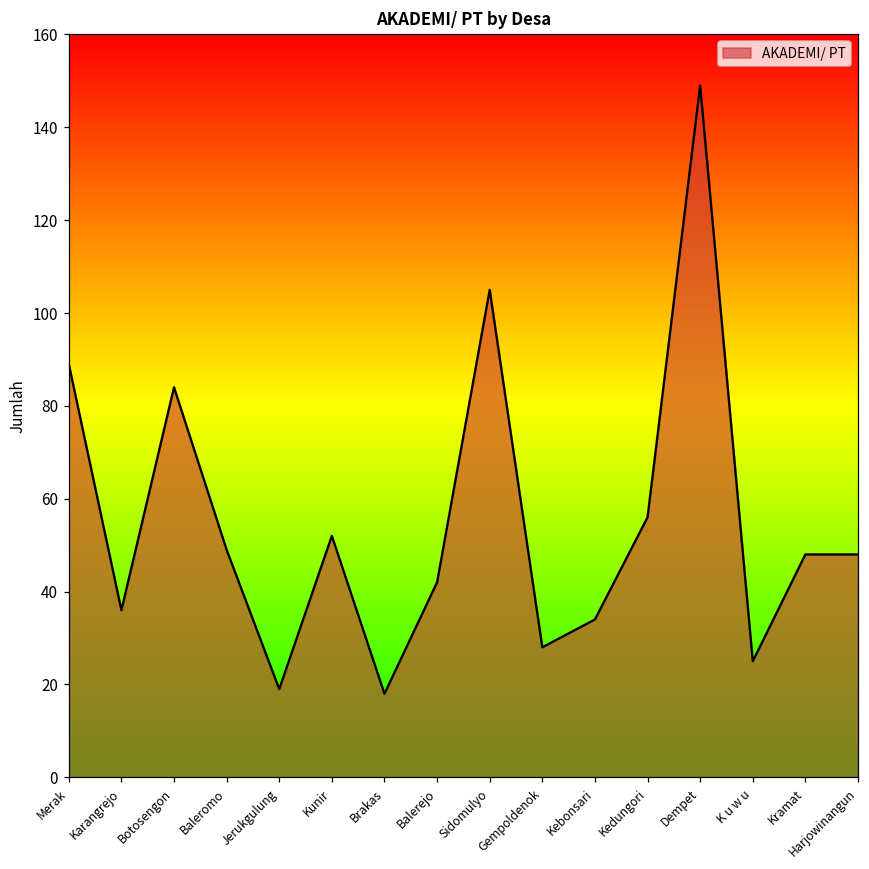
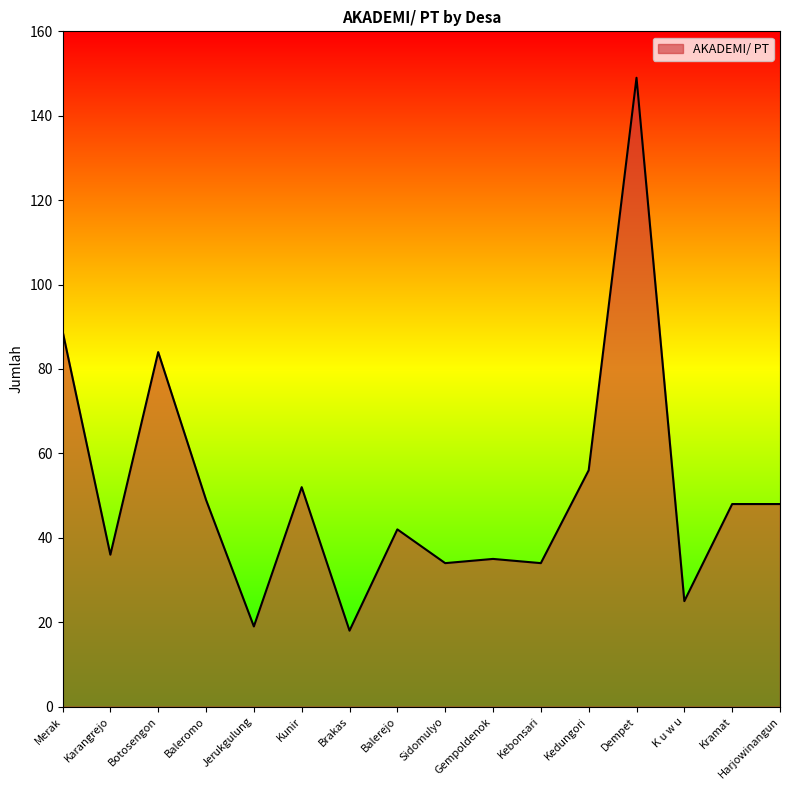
  {
    "Merak": 89,
    "Karangrejo": 36,
    "Botosengon": 84,
    "Baleromo": 49,
    "Jerukgulung": 19,
    "Kunir": 52,
    "Brakas": 18,
    "Balerejo": 42,
-   "Sidomulyo": 105,
-   "Gempoldenok": 28,
+   "Sidomulyo": 34,
+   "Gempoldenok": 35,
    "Kebonsari": 34,
    "Kedungori": 56,
    "Dempet": 149,
    "K u w u": 25,
    "Kramat": 48,
    "Harjowinangun": 48
  }
